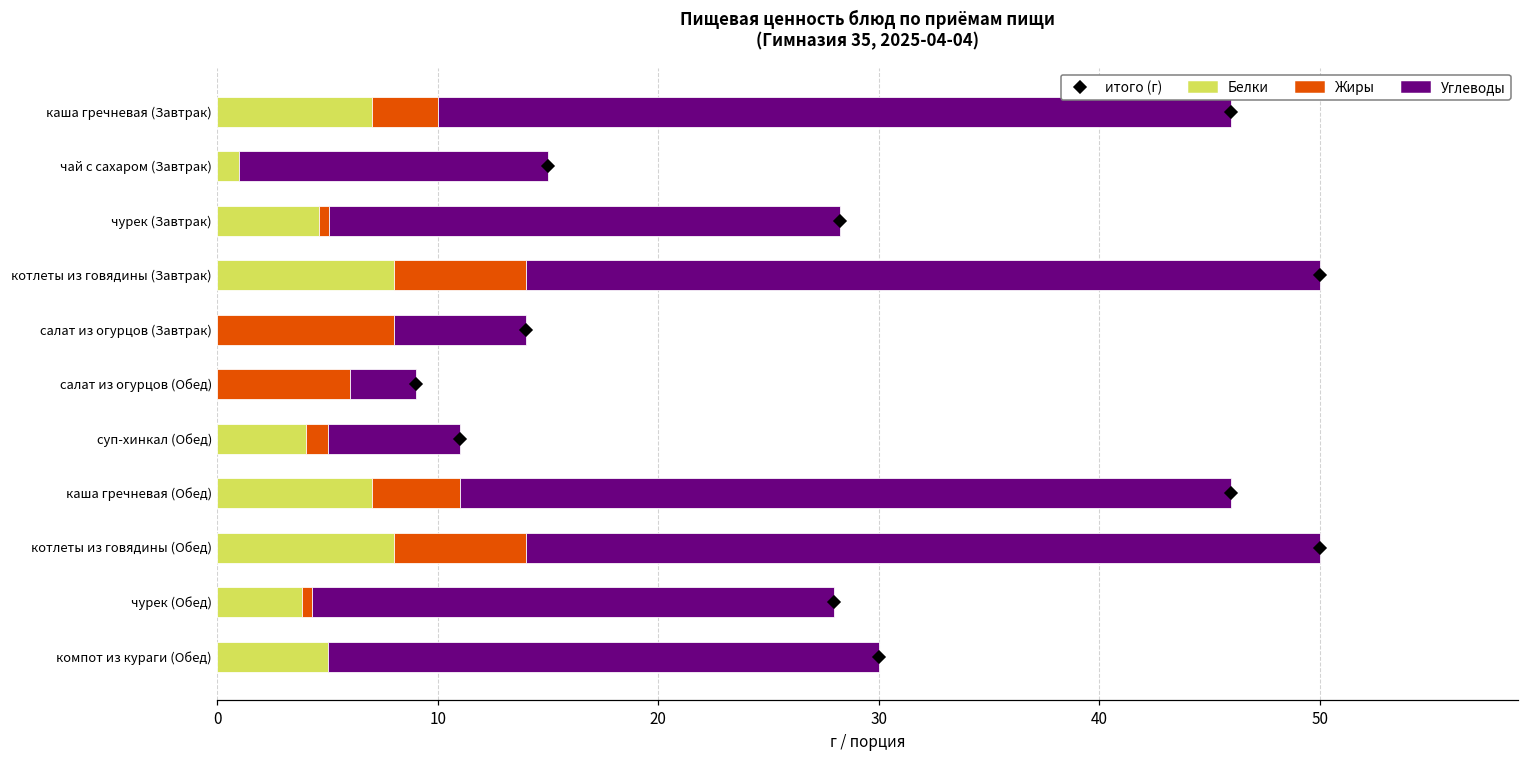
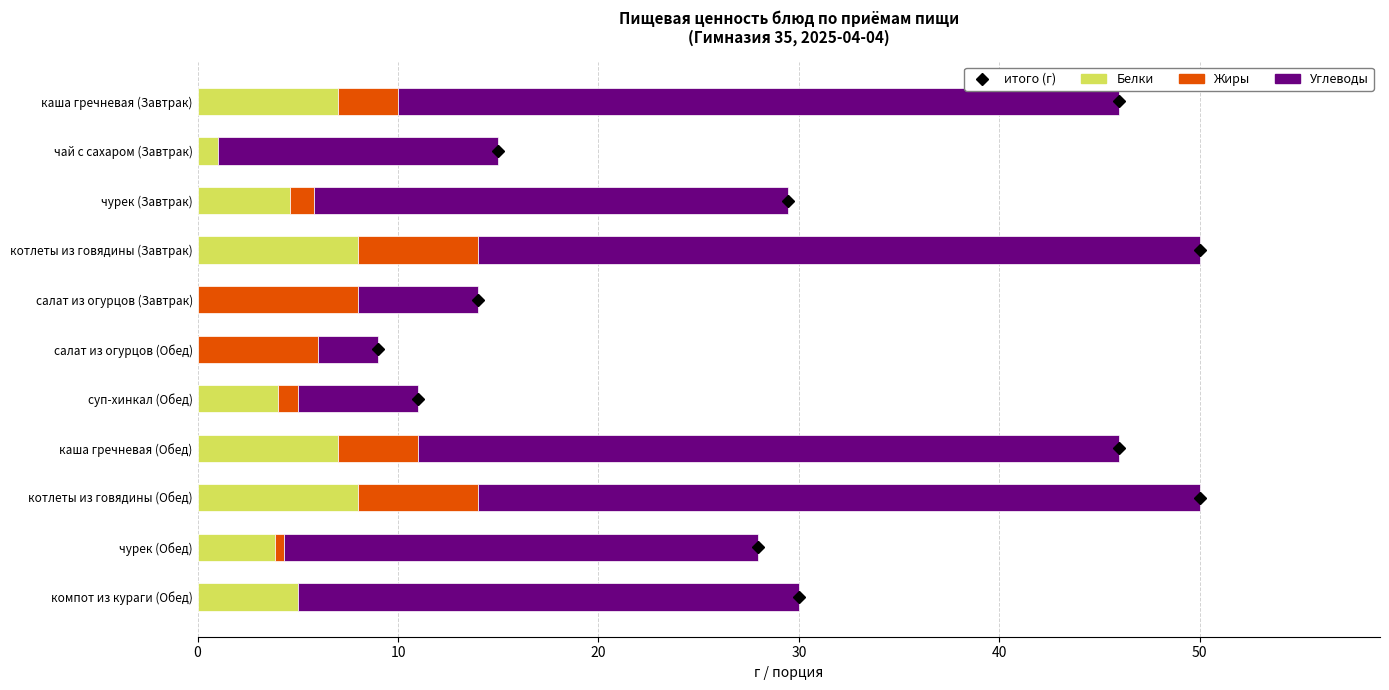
  {
    "Белки": {
      "каша гречневая (Завтрак)": 7.0,
      "чай с сахаром (Завтрак)": 1.0,
      "чурек (Завтрак)": 4.6,
      "котлеты из говядины (Завтрак)": 8.0,
      "салат из огурцов (Завтрак)": 0.0,
      "салат из огурцов (Обед)": 0.0,
      "суп-хинкал (Обед)": 4.0,
      "каша гречневая (Обед)": 7.0,
      "котлеты из говядины (Обед)": 8.0,
      "чурек (Обед)": 3.8,
      "компот из кураги (Обед)": 5.0
    },
    "Жиры": {
      "каша гречневая (Завтрак)": 3.0,
      "чай с сахаром (Завтрак)": 0.0,
-     "чурек (Завтрак)": 0.5,
+     "чурек (Завтрак)": 1.2,
      "котлеты из говядины (Завтрак)": 6.0,
      "салат из огурцов (Завтрак)": 8.0,
      "салат из огурцов (Обед)": 6.0,
      "суп-хинкал (Обед)": 1.0,
      "каша гречневая (Обед)": 4.0,
      "котлеты из говядины (Обед)": 6.0,
      "чурек (Обед)": 0.5,
      "компот из кураги (Обед)": 0.0
    },
    "Углеводы": {
      "каша гречневая (Завтрак)": 36.0,
      "чай с сахаром (Завтрак)": 14.0,
-     "чурек (Завтрак)": 23.2,
+     "чурек (Завтрак)": 23.7,
      "котлеты из говядины (Завтрак)": 36.0,
      "салат из огурцов (Завтрак)": 6.0,
      "салат из огурцов (Обед)": 3.0,
      "суп-хинкал (Обед)": 6.0,
      "каша гречневая (Обед)": 35.0,
      "котлеты из говядины (Обед)": 36.0,
      "чурек (Обед)": 23.7,
      "компот из кураги (Обед)": 25.0
    }
  }
